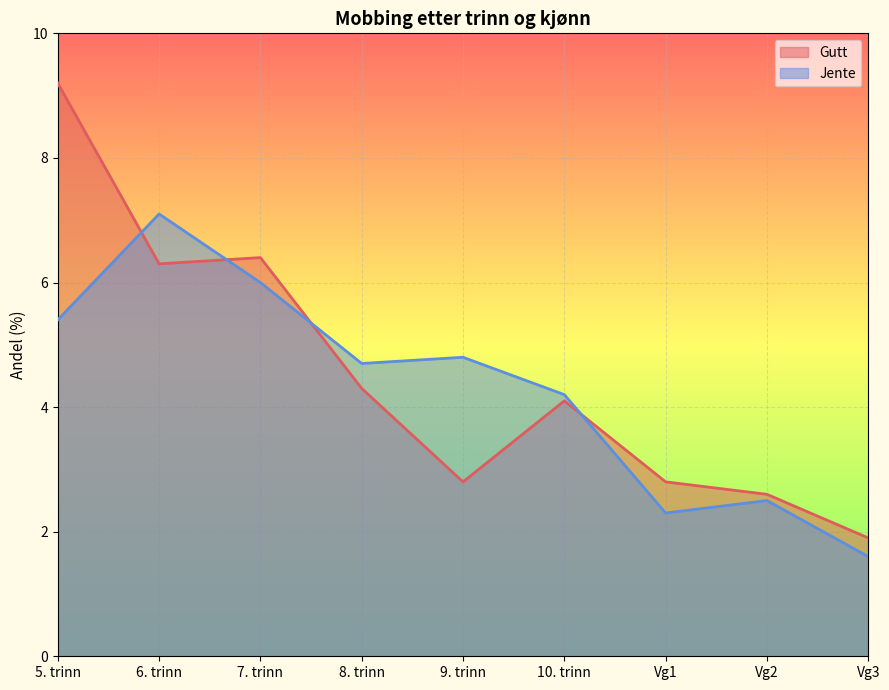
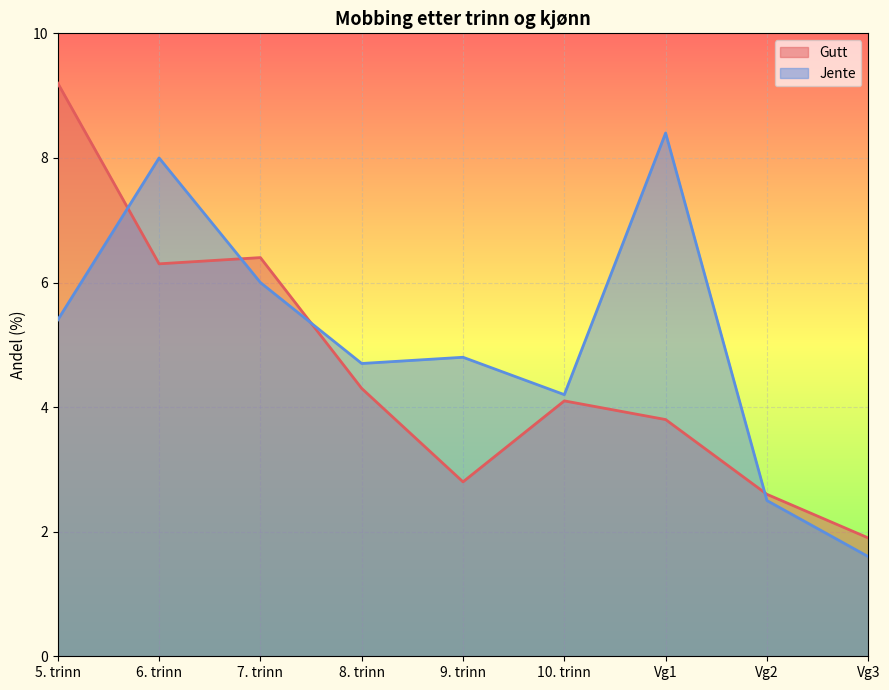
  {
    "Gutt": {
      "5. trinn": 9.2,
      "6. trinn": 6.3,
      "7. trinn": 6.4,
      "8. trinn": 4.3,
      "9. trinn": 2.8,
      "10. trinn": 4.1,
-     "Vg1": 2.8,
+     "Vg1": 3.8,
      "Vg2": 2.6,
      "Vg3": 1.9
    },
    "Jente": {
      "5. trinn": 5.4,
-     "6. trinn": 7.1,
+     "6. trinn": 8.0,
      "7. trinn": 6.0,
      "8. trinn": 4.7,
      "9. trinn": 4.8,
      "10. trinn": 4.2,
-     "Vg1": 2.3,
+     "Vg1": 8.4,
      "Vg2": 2.5,
      "Vg3": 1.6
    }
  }
